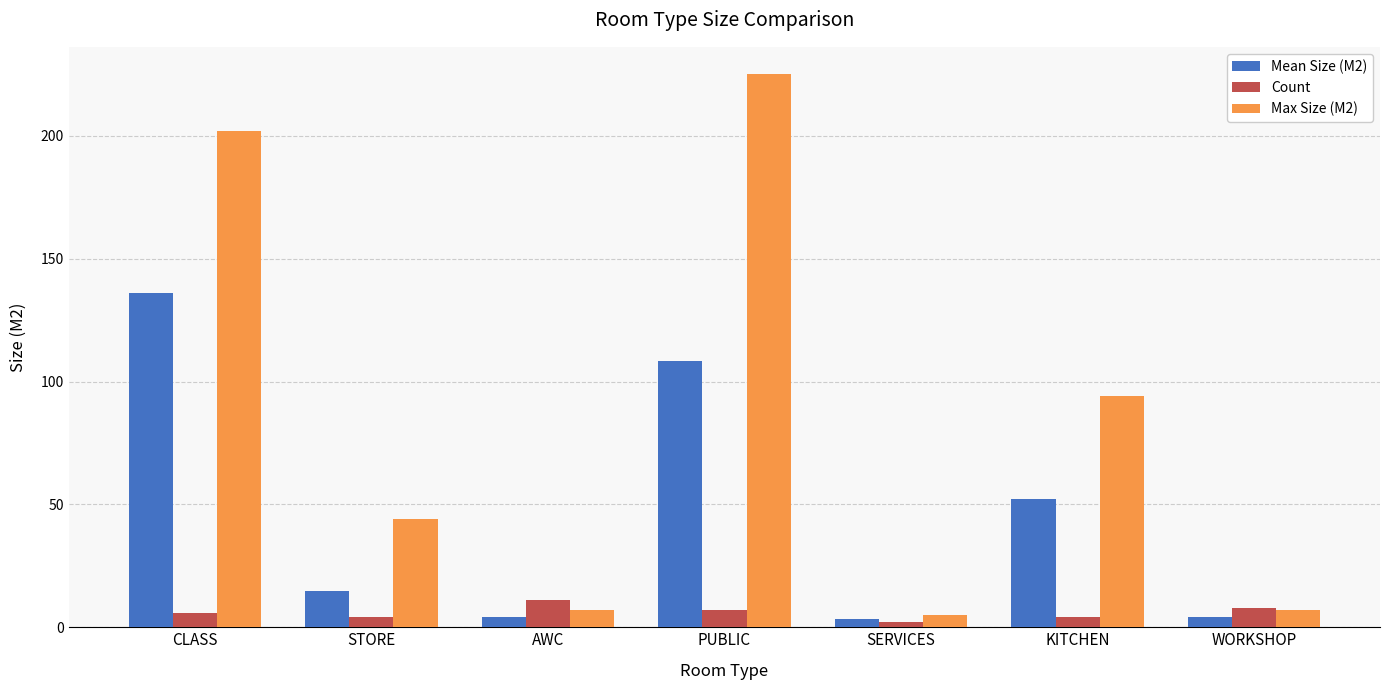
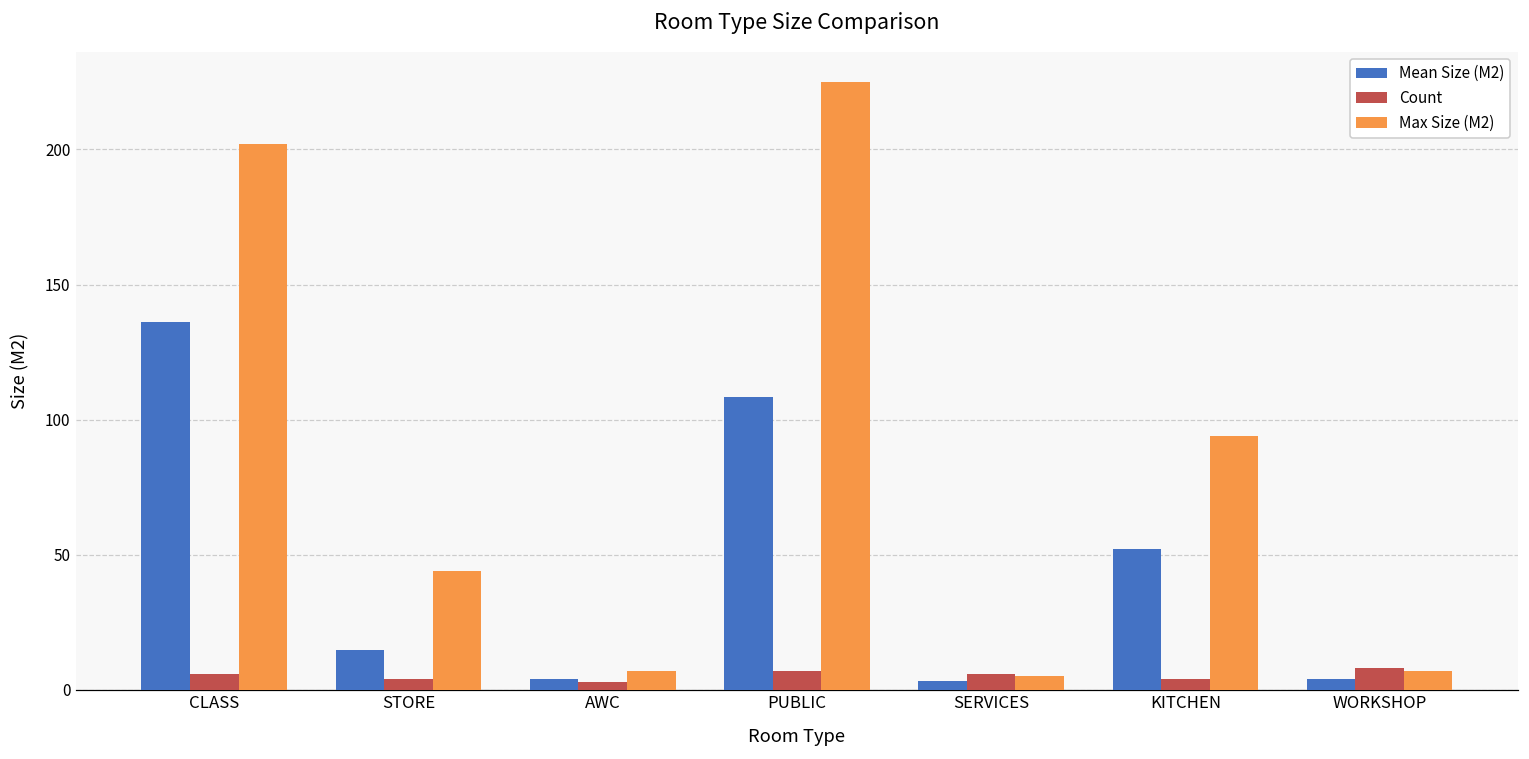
  {
    "Mean Size (M2)": {
      "CLASS": 136,
      "STORE": 15,
      "AWC": 4,
      "PUBLIC": 108,
      "SERVICES": 4,
      "KITCHEN": 52,
      "WORKSHOP": 4
    },
    "Count": {
      "CLASS": 6,
      "STORE": 4,
-     "AWC": 11,
+     "AWC": 3,
      "PUBLIC": 7,
-     "SERVICES": 2,
+     "SERVICES": 6,
      "KITCHEN": 4,
      "WORKSHOP": 8
    },
    "Max Size (M2)": {
      "CLASS": 202,
      "STORE": 44,
      "AWC": 7,
      "PUBLIC": 225,
      "SERVICES": 5,
      "KITCHEN": 94,
      "WORKSHOP": 7
    }
  }
